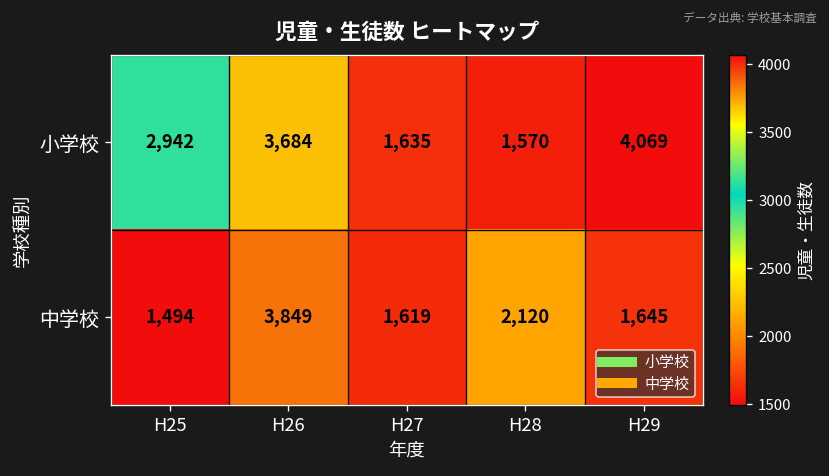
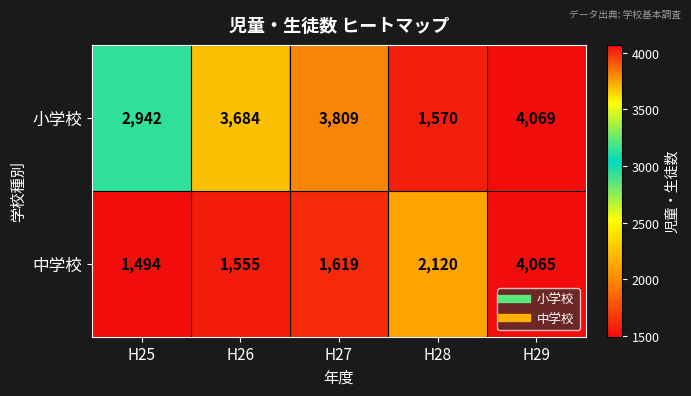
  {
    "小学校": {
      "H25": "2,942",
      "H26": "3,684",
-     "H27": "1,635",
+     "H27": "3,809",
      "H28": "1,570",
      "H29": "4,069"
    },
    "中学校": {
      "H25": "1,494",
-     "H26": "3,849",
+     "H26": "1,555",
      "H27": "1,619",
      "H28": "2,120",
-     "H29": "1,645"
+     "H29": "4,065"
    }
  }
